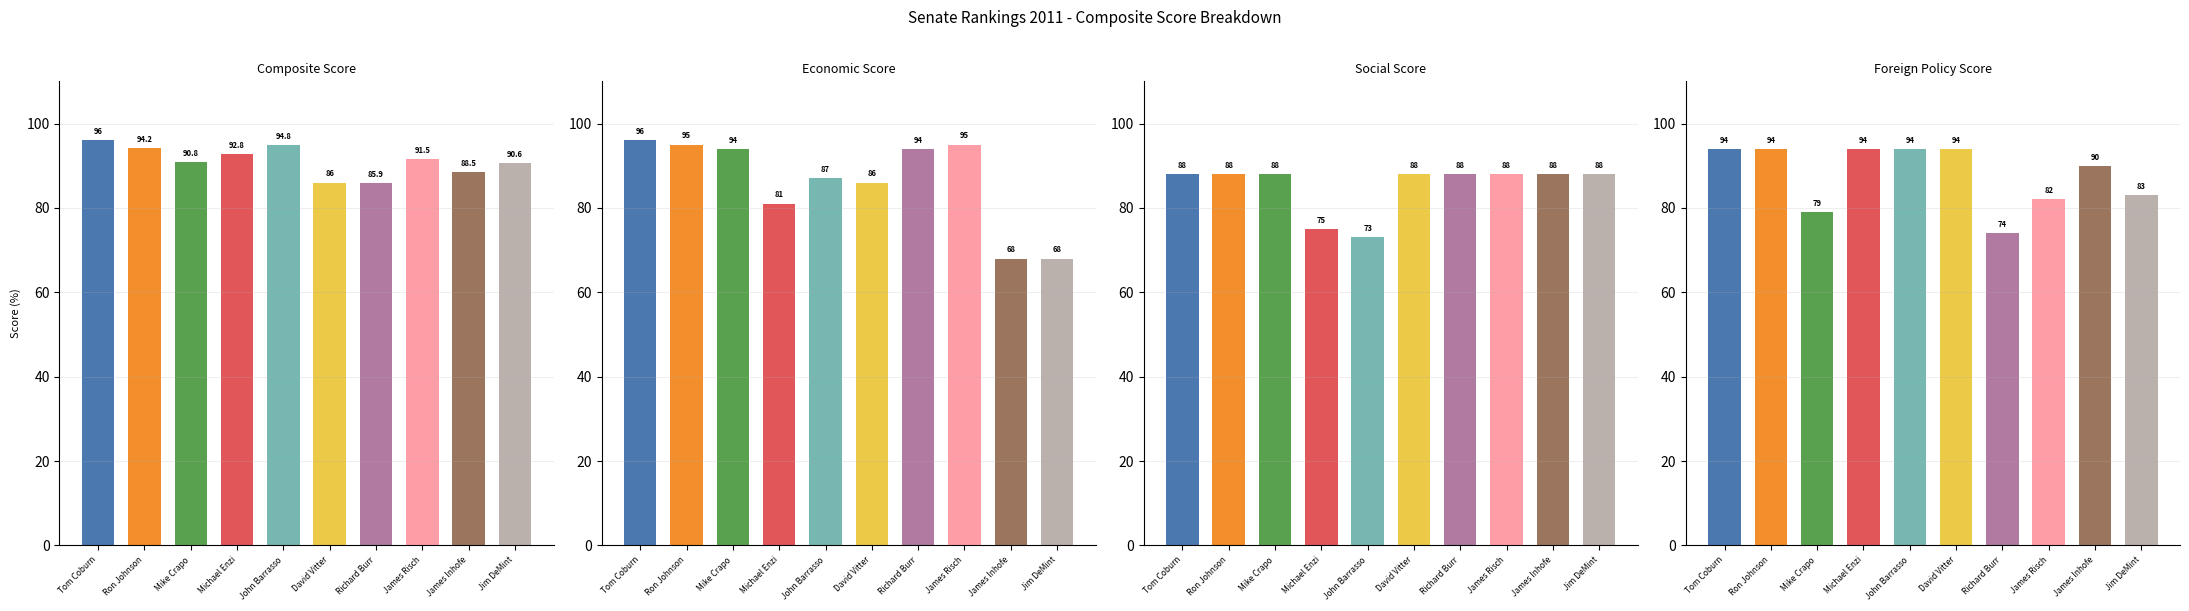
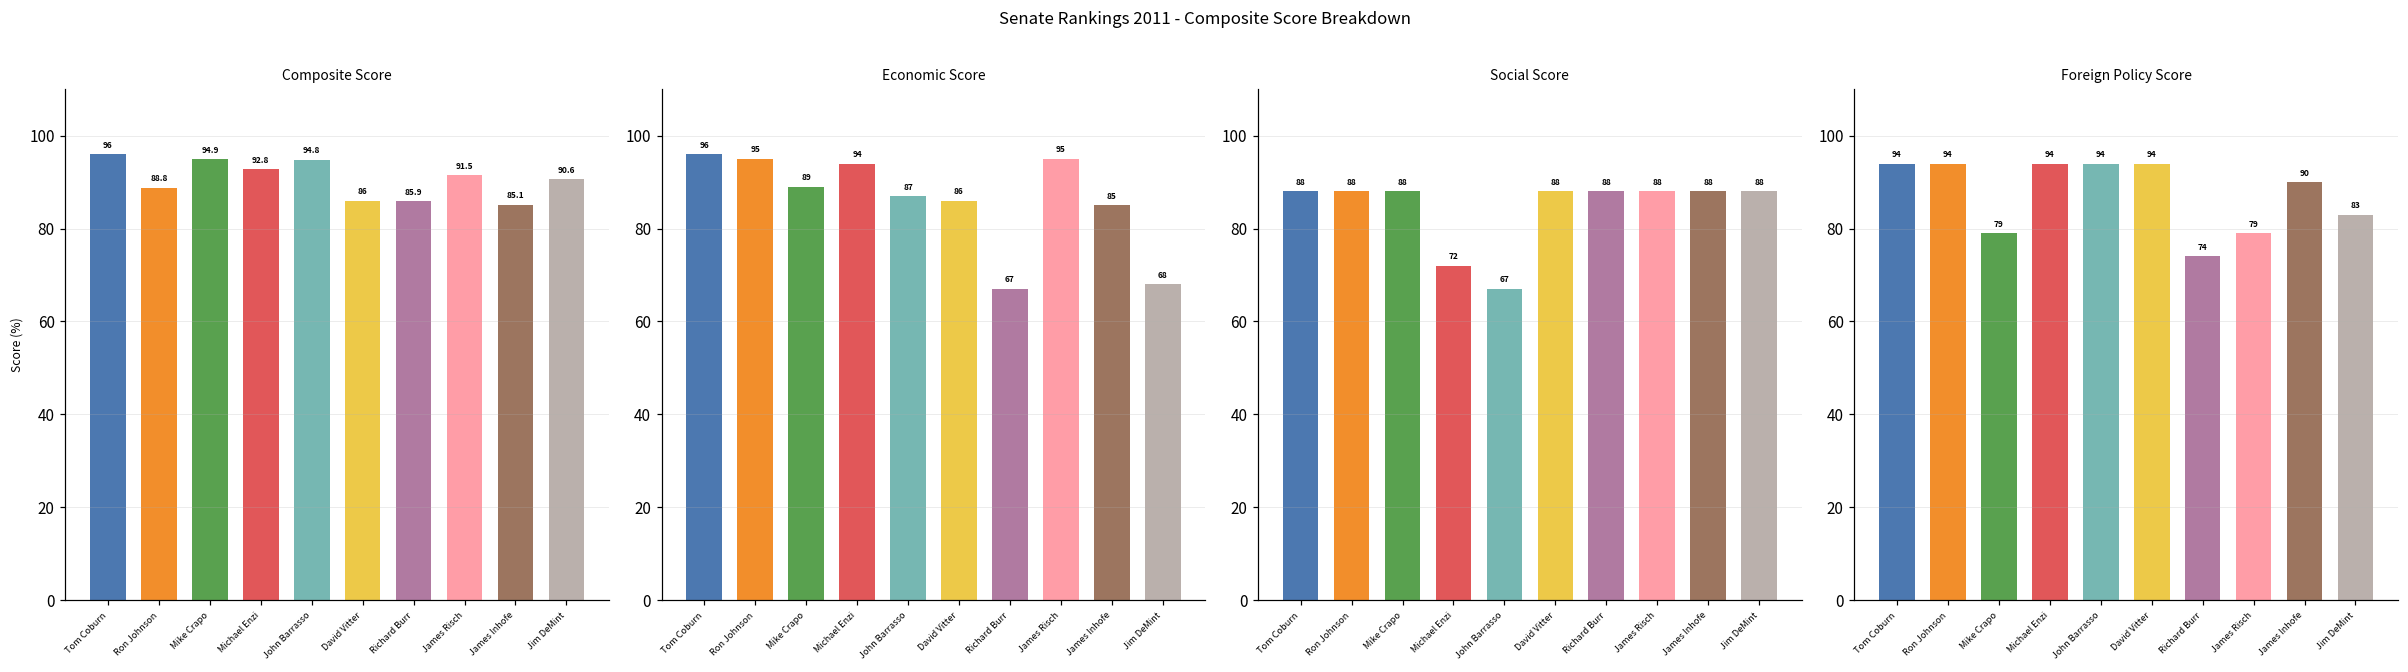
  {
    "Composite Score": {
      "Tom Coburn": 96,
-     "Ron Johnson": 94.2,
-     "Mike Crapo": 90.8,
+     "Ron Johnson": 88.8,
+     "Mike Crapo": 94.9,
      "Michael Enzi": 92.8,
      "John Barrasso": 94.8,
      "David Vitter": 86,
      "Richard Burr": 85.9,
      "James Risch": 91.5,
-     "James Inhofe": 88.5,
+     "James Inhofe": 85.1,
      "Jim DeMint": 90.6
    },
    "Economic Score": {
      "Tom Coburn": 96,
      "Ron Johnson": 95,
-     "Mike Crapo": 94,
-     "Michael Enzi": 81,
+     "Mike Crapo": 89,
+     "Michael Enzi": 94,
      "John Barrasso": 87,
      "David Vitter": 86,
-     "Richard Burr": 94,
+     "Richard Burr": 67,
      "James Risch": 95,
-     "James Inhofe": 68,
+     "James Inhofe": 85,
      "Jim DeMint": 68
    },
    "Social Score": {
      "Tom Coburn": 88,
      "Ron Johnson": 88,
      "Mike Crapo": 88,
-     "Michael Enzi": 75,
-     "John Barrasso": 73,
+     "Michael Enzi": 72,
+     "John Barrasso": 67,
      "David Vitter": 88,
      "Richard Burr": 88,
      "James Risch": 88,
      "James Inhofe": 88,
      "Jim DeMint": 88
    },
    "Foreign Policy Score": {
      "Tom Coburn": 94,
      "Ron Johnson": 94,
      "Mike Crapo": 79,
      "Michael Enzi": 94,
      "John Barrasso": 94,
      "David Vitter": 94,
      "Richard Burr": 74,
-     "James Risch": 82,
+     "James Risch": 79,
      "James Inhofe": 90,
      "Jim DeMint": 83
    }
  }
